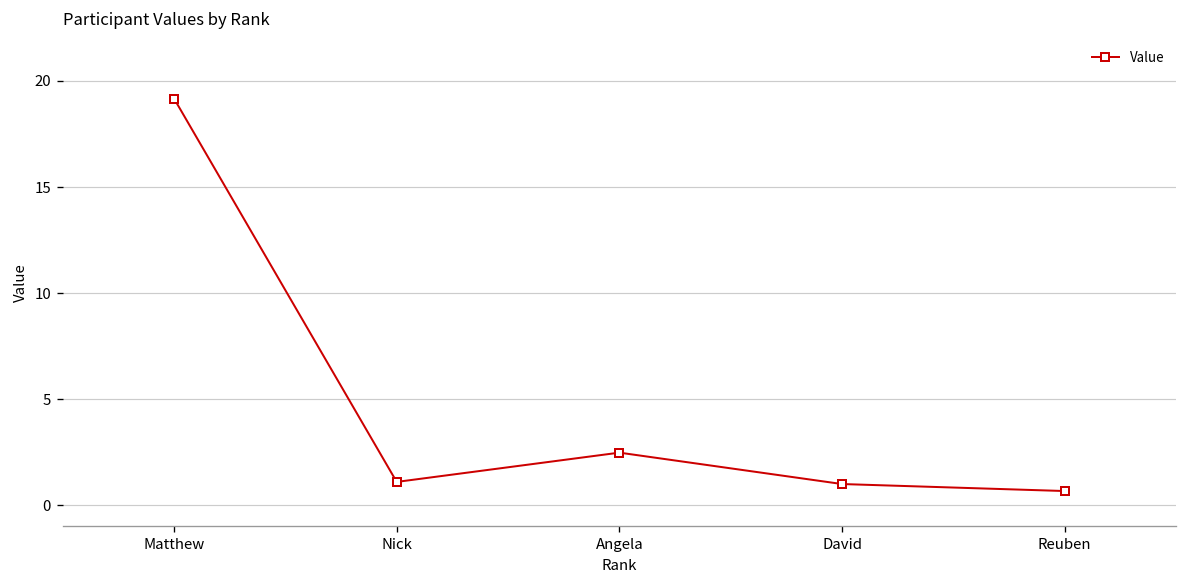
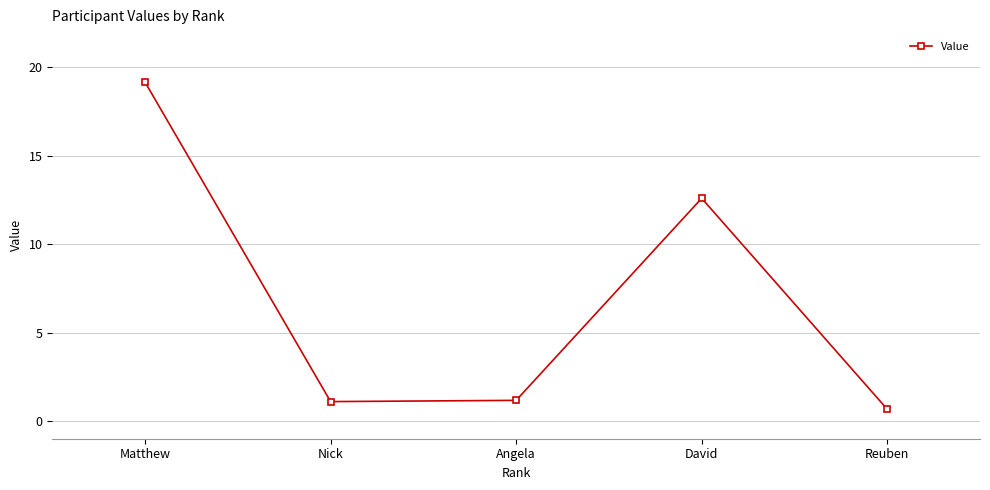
  {
    "Matthew": 19.2,
    "Nick": 1.1,
-   "Angela": 2.5,
-   "David": 1.0,
+   "Angela": 1.2,
+   "David": 12.6,
    "Reuben": 0.7
  }
